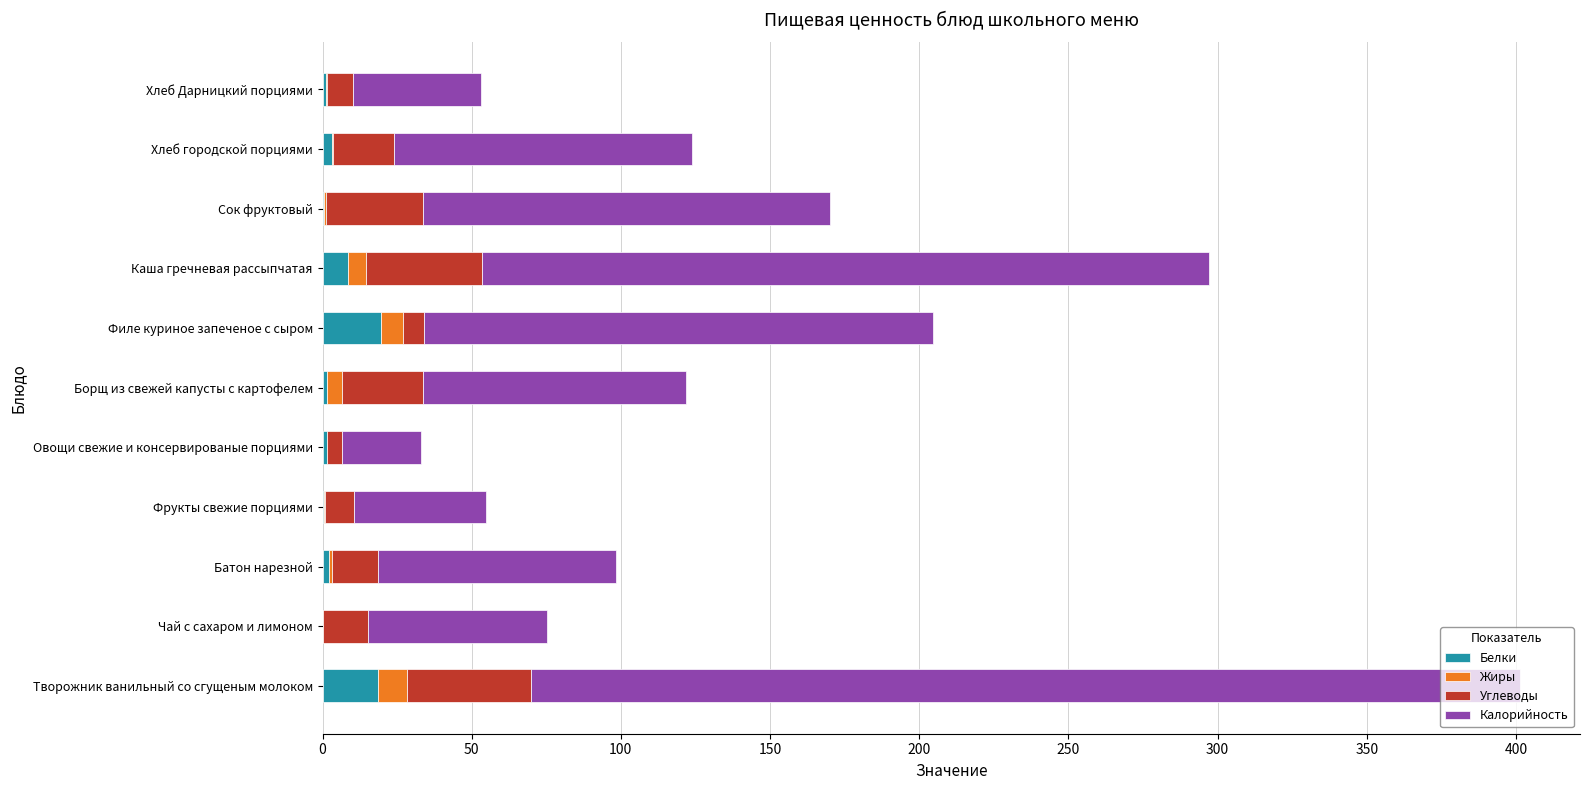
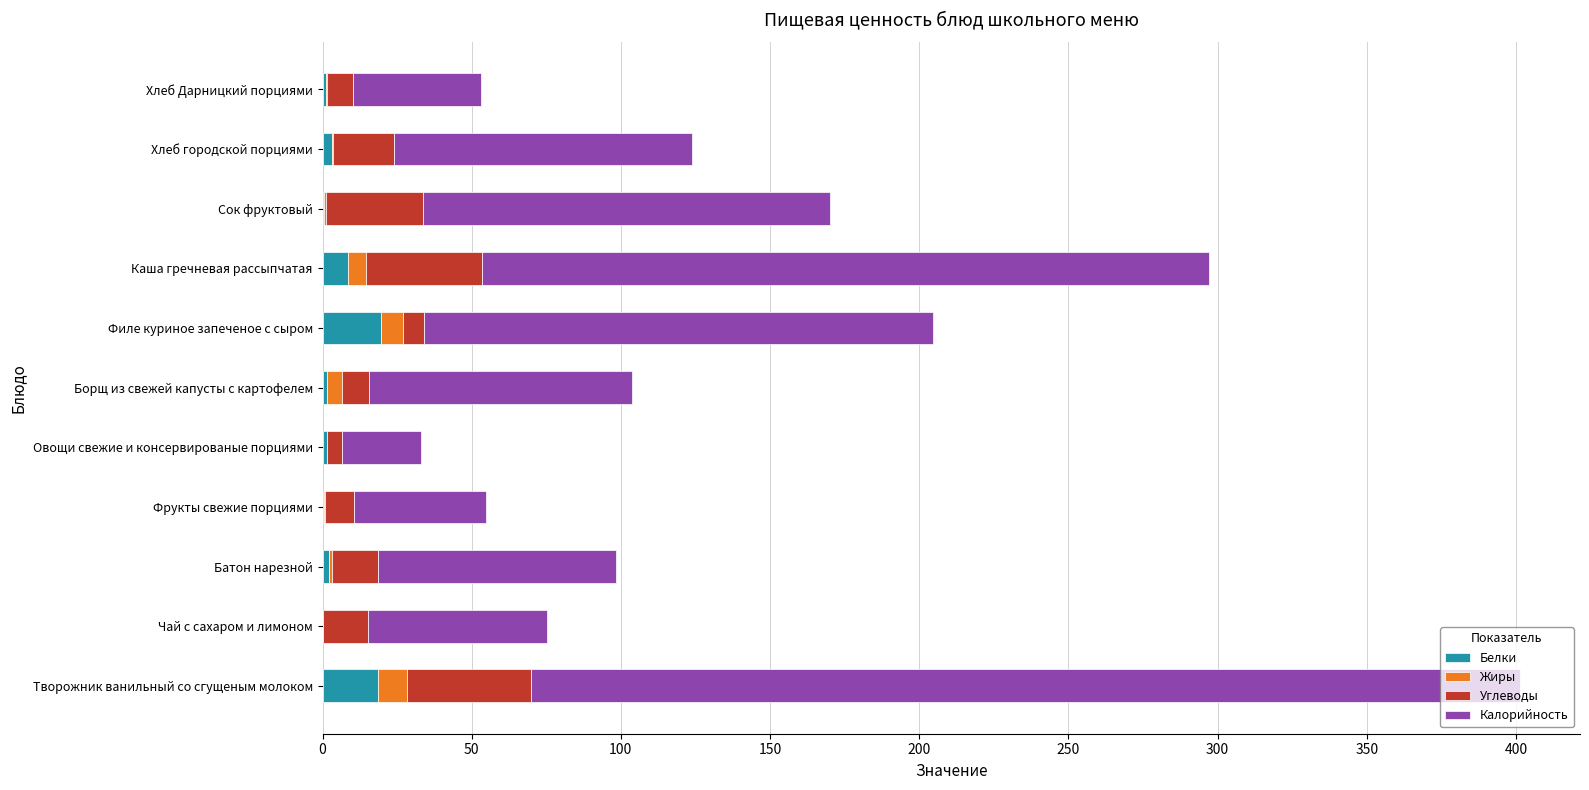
  {
    "Белки": {
      "Хлеб Дарницкий порциями": 1,
      "Хлеб городской порциями": 3,
      "Каша гречневая рассыпчатая": 9,
      "Филе куриное запеченое с сыром": 20,
      "Борщ из свежей капусты с картофелем": 1,
      "Овощи свежие и консервированые порциями": 1,
      "Батон нарезной": 2,
      "Творожник ванильный со сгущеным молоком": 19
    },
    "Жиры": {
      "Каша гречневая рассыпчатая": 6,
      "Филе куриное запеченое с сыром": 7,
      "Борщ из свежей капусты с картофелем": 5,
      "Батон нарезной": 1,
      "Творожник ванильный со сгущеным молоком": 10
    },
    "Углеводы": {
      "Хлеб Дарницкий порциями": 9,
      "Хлеб городской порциями": 20,
      "Сок фруктовый": 33,
      "Каша гречневая рассыпчатая": 39,
      "Филе куриное запеченое с сыром": 7,
-     "Борщ из свежей капусты с картофелем": 27,
+     "Борщ из свежей капусты с картофелем": 9,
      "Овощи свежие и консервированые порциями": 5,
      "Фрукты свежие порциями": 10,
      "Батон нарезной": 16,
      "Чай с сахаром и лимоном": 15,
      "Творожник ванильный со сгущеным молоком": 42
    },
    "Калорийность": {
      "Хлеб Дарницкий порциями": 43,
      "Хлеб городской порциями": 100,
      "Сок фруктовый": 136,
      "Каша гречневая рассыпчатая": 244,
      "Филе куриное запеченое с сыром": 171,
      "Борщ из свежей капусты с картофелем": 88,
      "Овощи свежие и консервированые порциями": 27,
      "Фрукты свежие порциями": 44,
      "Батон нарезной": 80,
      "Чай с сахаром и лимоном": 60
    }
  }
